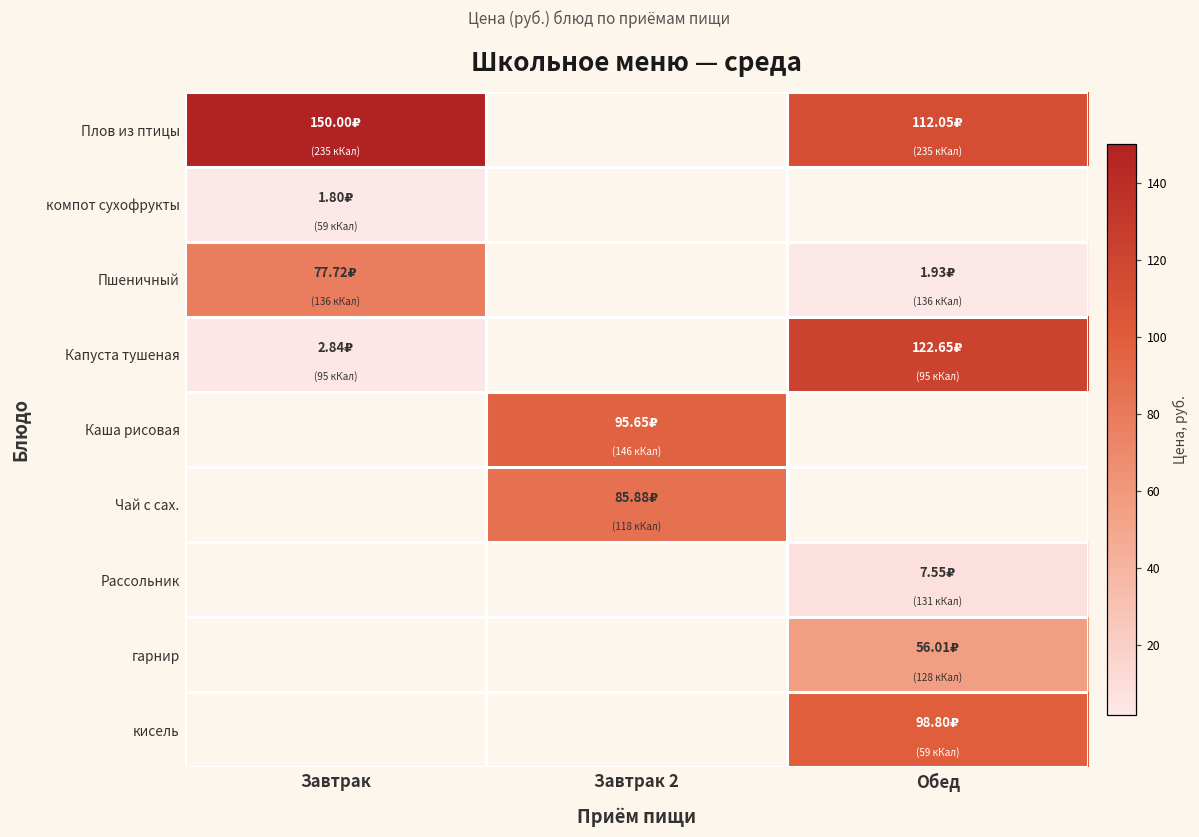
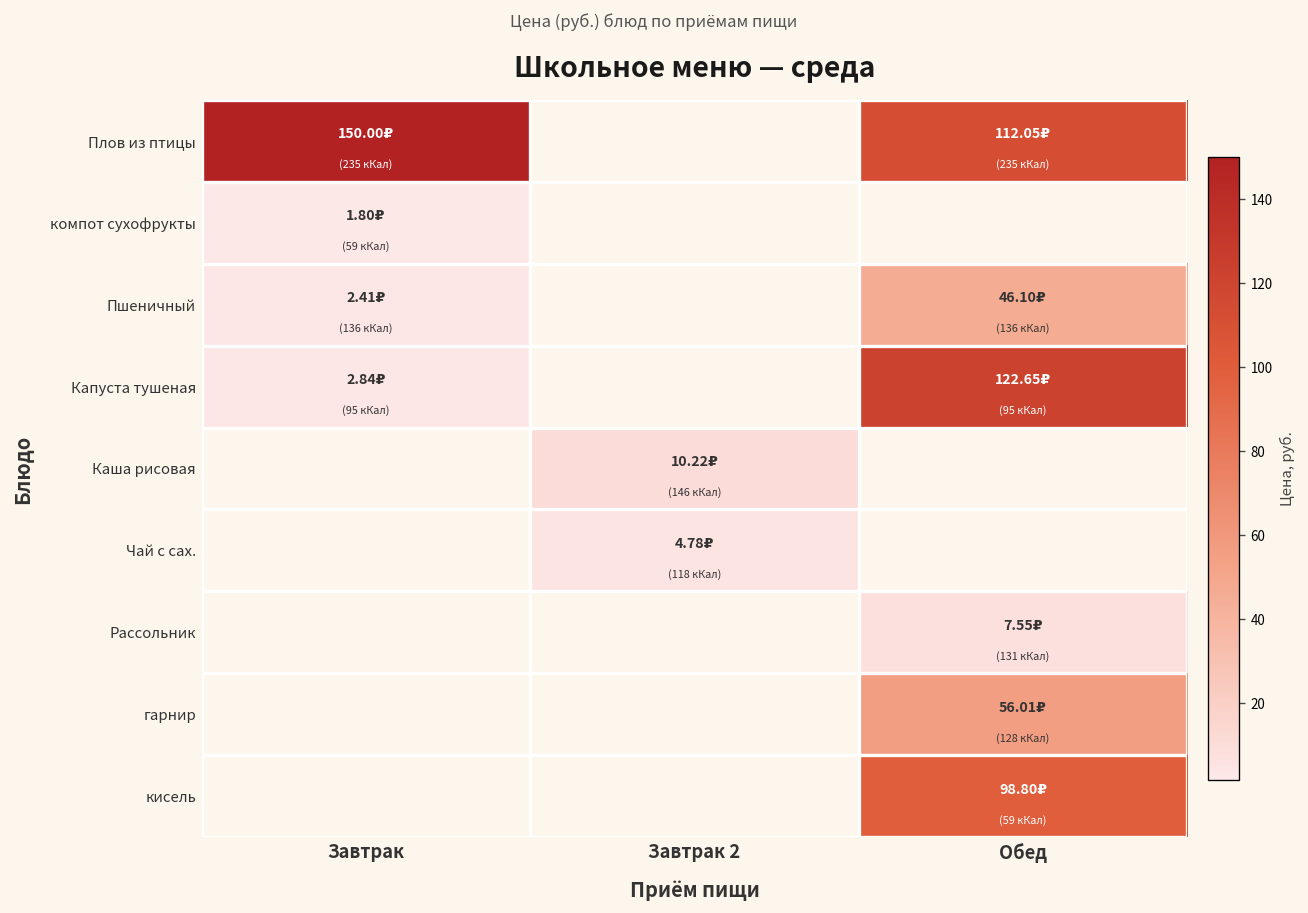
  {
    "Пшеничный": {
-     "Завтрак": "77.72₽",
-     "Обед": "1.93₽"
+     "Завтрак": "2.41₽",
+     "Обед": "46.10₽"
    },
    "Каша рисовая": {
-     "Завтрак 2": "95.65₽"
+     "Завтрак 2": "10.22₽"
    },
    "Чай с сах.": {
-     "Завтрак 2": "85.88₽"
+     "Завтрак 2": "4.78₽"
    }
  }
